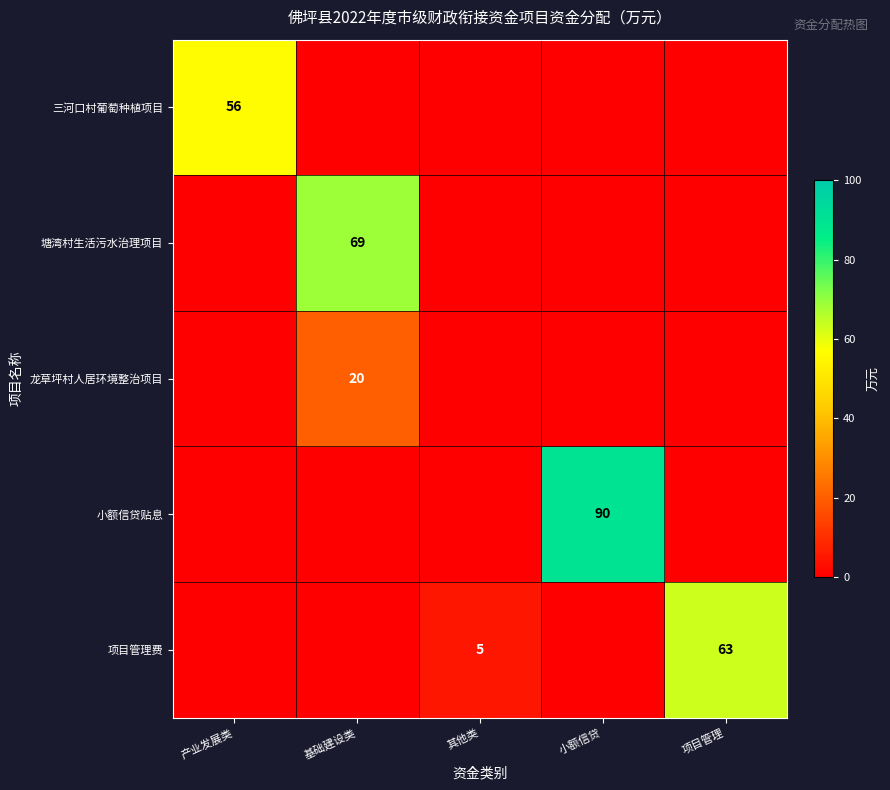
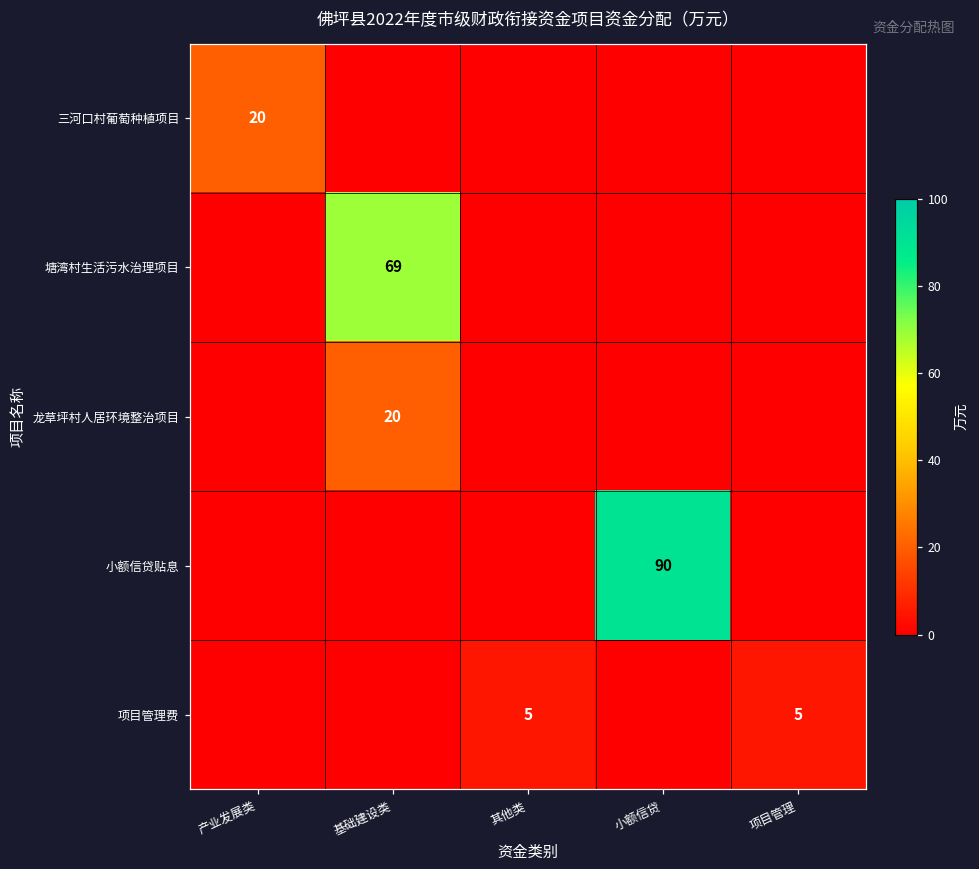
  {
    "三河口村葡萄种植项目": {
-     "产业发展类": 56
+     "产业发展类": 20
    },
    "塘湾村生活污水治理项目": {
      "基础建设类": 69
    },
    "龙草坪村人居环境整治项目": {
      "基础建设类": 20
    },
    "小额信贷贴息": {
      "小额信贷": 90
    },
    "项目管理费": {
      "其他类": 5,
-     "项目管理": 63
+     "项目管理": 5
    }
  }
